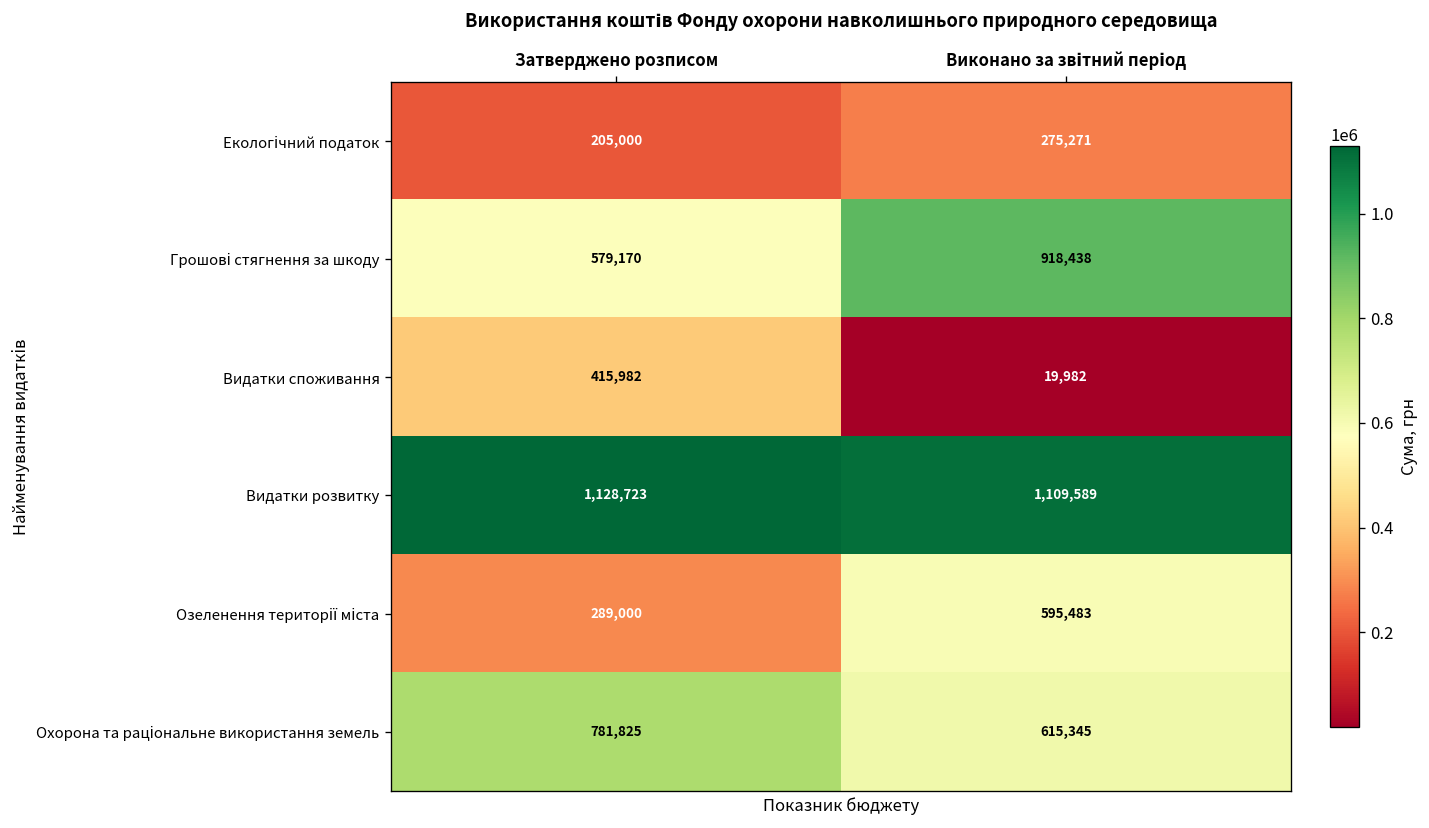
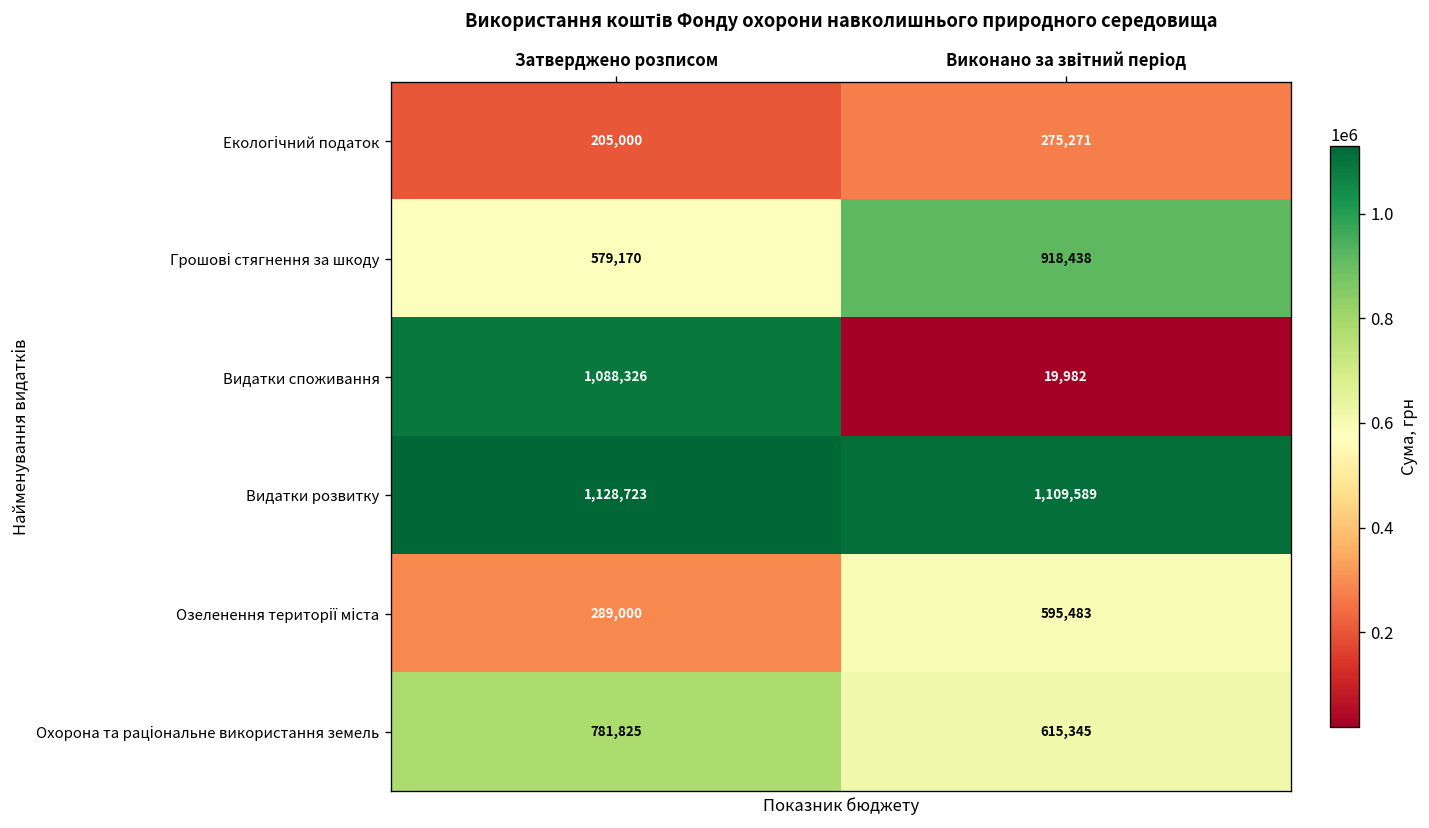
  {
    "Екологічний податок": {
      "Затверджено розписом": "205,000",
      "Виконано за звітний період": "275,271"
    },
    "Грошові стягнення за шкоду": {
      "Затверджено розписом": "579,170",
      "Виконано за звітний період": "918,438"
    },
    "Видатки споживання": {
-     "Затверджено розписом": "415,982",
+     "Затверджено розписом": "1,088,326",
      "Виконано за звітний період": "19,982"
    },
    "Видатки розвитку": {
      "Затверджено розписом": "1,128,723",
      "Виконано за звітний період": "1,109,589"
    },
    "Озеленення території міста": {
      "Затверджено розписом": "289,000",
      "Виконано за звітний період": "595,483"
    },
    "Охорона та раціональне використання земель": {
      "Затверджено розписом": "781,825",
      "Виконано за звітний період": "615,345"
    }
  }
